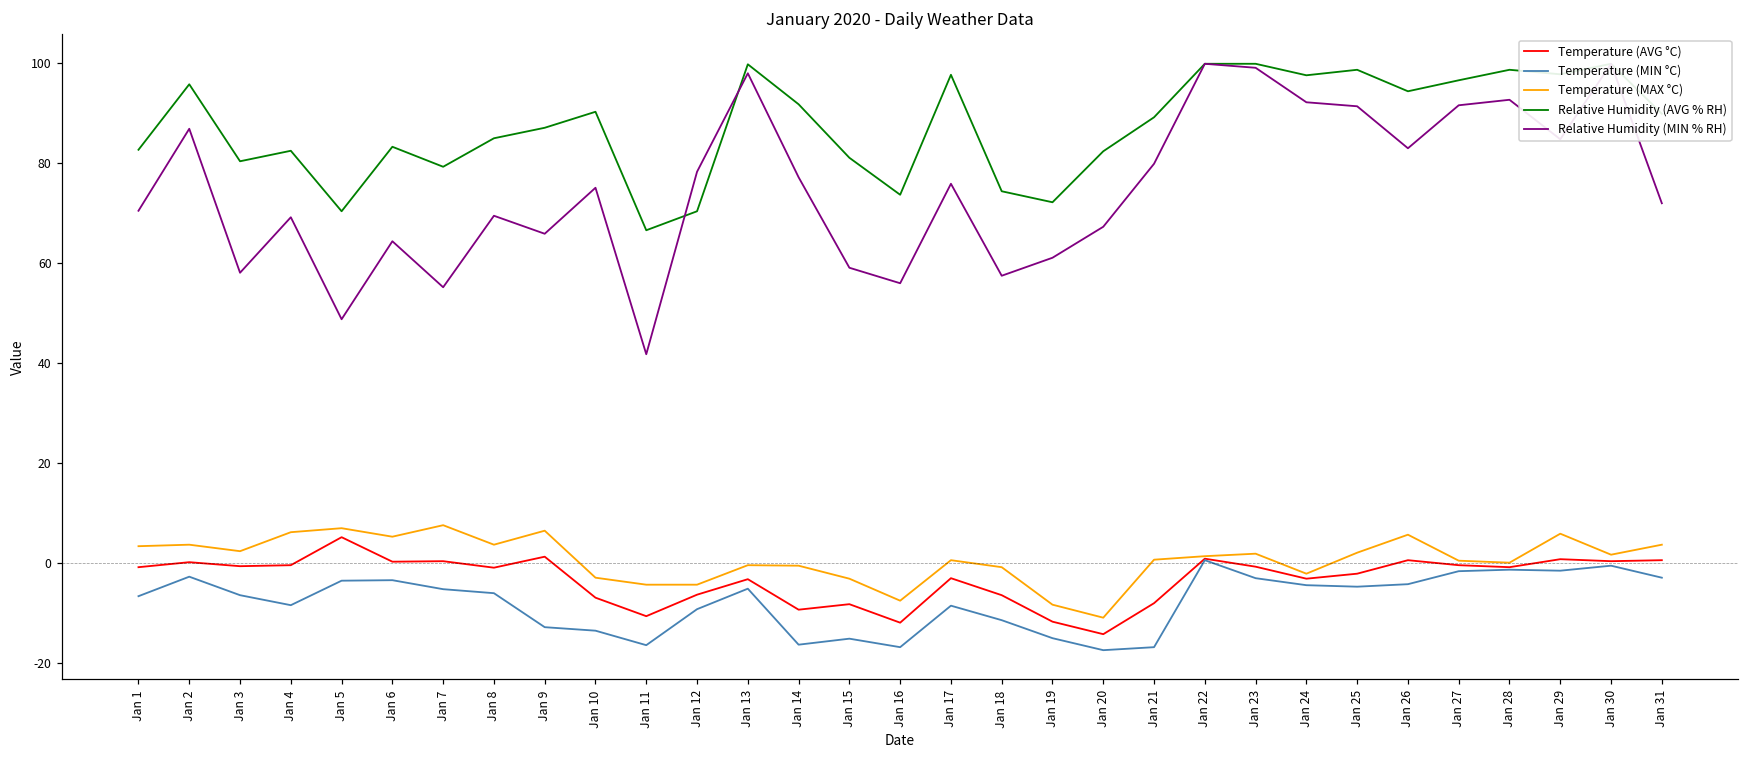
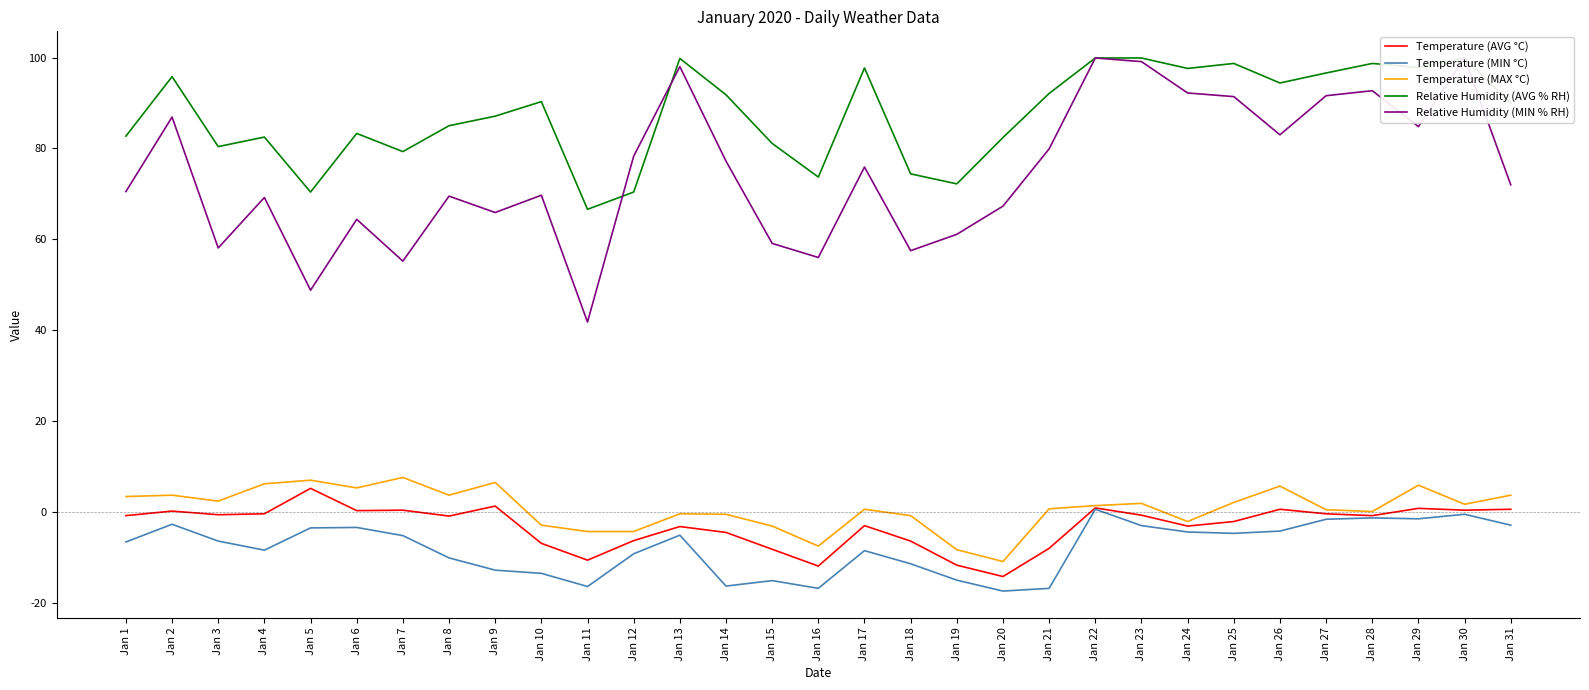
  {
    "Temperature (AVG °C)": {
      "Jan 1": -1,
      "Jan 2": 0,
      "Jan 3": -1,
      "Jan 4": 0,
      "Jan 5": 5,
      "Jan 6": 0,
      "Jan 7": 0,
      "Jan 8": -1,
      "Jan 9": 1,
      "Jan 10": -7,
      "Jan 11": -11,
      "Jan 12": -6,
      "Jan 13": -3,
-     "Jan 14": -9,
+     "Jan 14": -5,
      "Jan 15": -8,
      "Jan 16": -12,
      "Jan 17": -3,
      "Jan 18": -6,
      "Jan 19": -12,
      "Jan 20": -14,
      "Jan 21": -8,
      "Jan 23": -1,
      "Jan 24": -3,
      "Jan 25": -2,
      "Jan 26": 1,
      "Jan 27": 0,
      "Jan 29": 1,
      "Jan 30": 0,
      "Jan 31": 1
    },
    "Temperature (MIN °C)": {
      "Jan 1": -7,
      "Jan 2": -3,
      "Jan 3": -6,
      "Jan 4": -8,
      "Jan 5": -4,
      "Jan 6": -3,
      "Jan 7": -5,
-     "Jan 8": -6,
+     "Jan 8": -10,
      "Jan 9": -13,
      "Jan 10": -14,
      "Jan 11": -16,
      "Jan 12": -9,
      "Jan 13": -5,
      "Jan 14": -16,
      "Jan 15": -15,
      "Jan 16": -17,
      "Jan 17": -9,
      "Jan 18": -11,
      "Jan 19": -15,
      "Jan 20": -17,
      "Jan 21": -17,
      "Jan 23": -3,
      "Jan 24": -4,
      "Jan 25": -5,
      "Jan 26": -4,
      "Jan 27": -2,
      "Jan 29": -2,
      "Jan 30": -1,
      "Jan 31": -3
    },
    "Temperature (MAX °C)": {
      "Jan 1": 3,
      "Jan 2": 4,
      "Jan 3": 2,
      "Jan 4": 6,
      "Jan 5": 7,
      "Jan 6": 5,
      "Jan 7": 8,
      "Jan 8": 4,
      "Jan 9": 7,
      "Jan 10": -3,
      "Jan 11": -4,
      "Jan 12": -4,
      "Jan 13": 0,
      "Jan 14": -1,
      "Jan 15": -3,
      "Jan 16": -8,
      "Jan 17": 1,
      "Jan 18": -1,
      "Jan 19": -8,
      "Jan 20": -11,
      "Jan 21": 1,
      "Jan 23": 2,
      "Jan 24": -2,
      "Jan 25": 2,
      "Jan 26": 6,
      "Jan 27": 1,
      "Jan 28": 0,
      "Jan 29": 6,
      "Jan 30": 2,
      "Jan 31": 4
    },
    "Relative Humidity (AVG % RH)": {
      "Jan 1": 83,
      "Jan 2": 96,
      "Jan 3": 80,
      "Jan 4": 83,
      "Jan 5": 70,
      "Jan 6": 83,
      "Jan 7": 79,
      "Jan 8": 85,
      "Jan 9": 87,
      "Jan 10": 90,
      "Jan 11": 67,
      "Jan 12": 70,
      "Jan 13": 100,
      "Jan 14": 92,
      "Jan 15": 81,
      "Jan 16": 74,
      "Jan 17": 98,
      "Jan 18": 74,
      "Jan 19": 72,
      "Jan 20": 82,
-     "Jan 21": 89,
+     "Jan 21": 92,
      "Jan 23": 100,
      "Jan 24": 98,
      "Jan 25": 99,
      "Jan 26": 94,
      "Jan 27": 97,
      "Jan 28": 99
    },
    "Relative Humidity (MIN % RH)": {
      "Jan 1": 71,
      "Jan 2": 87,
      "Jan 3": 58,
      "Jan 4": 69,
      "Jan 5": 49,
      "Jan 6": 64,
      "Jan 7": 55,
      "Jan 8": 70,
      "Jan 9": 66,
-     "Jan 10": 75,
+     "Jan 10": 70,
      "Jan 11": 42,
      "Jan 12": 78,
      "Jan 13": 98,
      "Jan 14": 77,
      "Jan 15": 59,
      "Jan 16": 56,
      "Jan 17": 76,
      "Jan 18": 58,
      "Jan 19": 61,
      "Jan 20": 67,
      "Jan 21": 80,
      "Jan 23": 99,
      "Jan 24": 92,
      "Jan 25": 91,
      "Jan 26": 83,
      "Jan 27": 92,
      "Jan 28": 93,
      "Jan 29": 85,
      "Jan 31": 72
    }
  }
